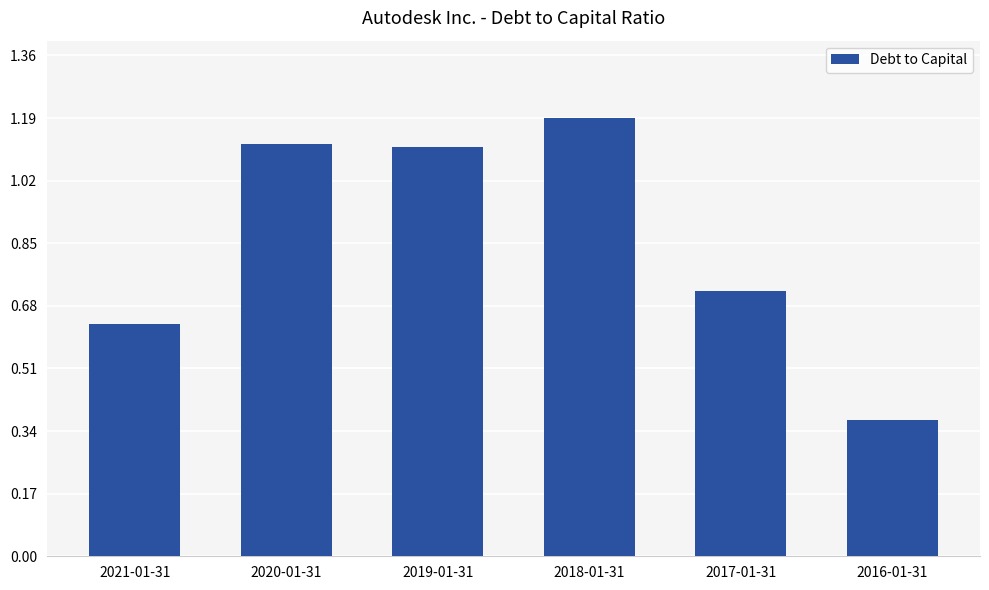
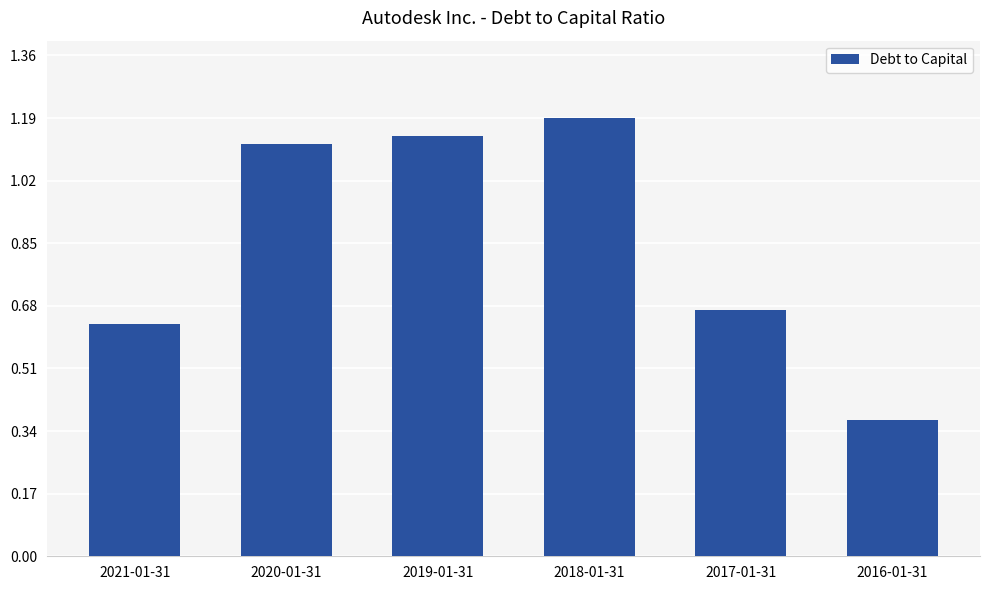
  {
    "2021-01-31": 0.63,
    "2020-01-31": 1.12,
-   "2019-01-31": 1.11,
+   "2019-01-31": 1.14,
    "2018-01-31": 1.19,
-   "2017-01-31": 0.72,
+   "2017-01-31": 0.67,
    "2016-01-31": 0.37
  }
